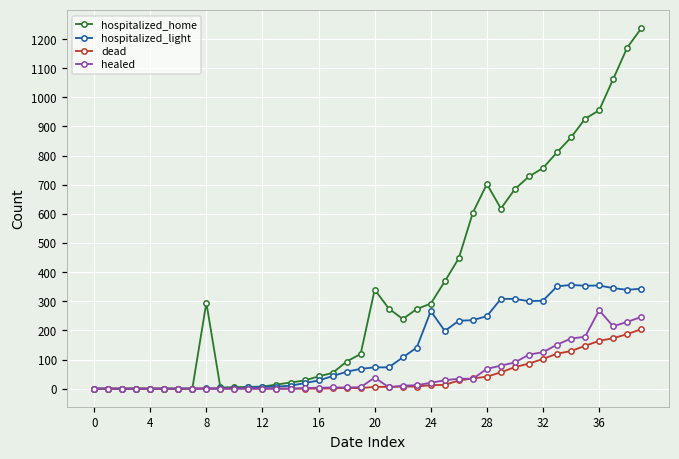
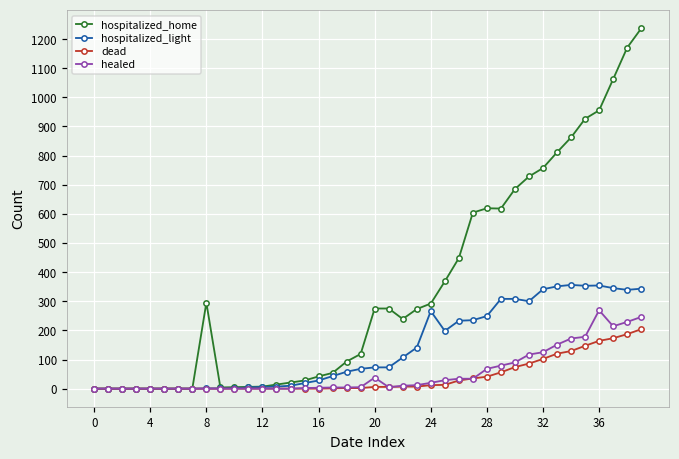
  {
    "hospitalized_home": {
      "8": 300,
      "16": 40,
-     "20": 340,
+     "20": 280,
      "24": 290,
-     "28": 700,
+     "28": 620,
      "32": 760,
      "36": 960
    },
    "hospitalized_light": {
      "16": 30,
      "20": 70,
      "24": 270,
      "28": 250,
-     "32": 300,
+     "32": 340,
      "36": 350
    },
    "dead": {
      "20": 10,
      "28": 40,
      "32": 100,
      "36": 160
    },
    "healed": {
      "20": 40,
      "28": 70,
      "32": 130,
      "36": 270
    }
  }
